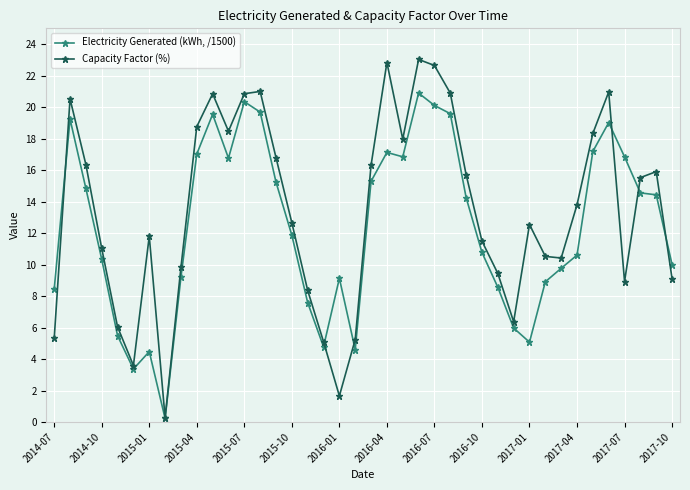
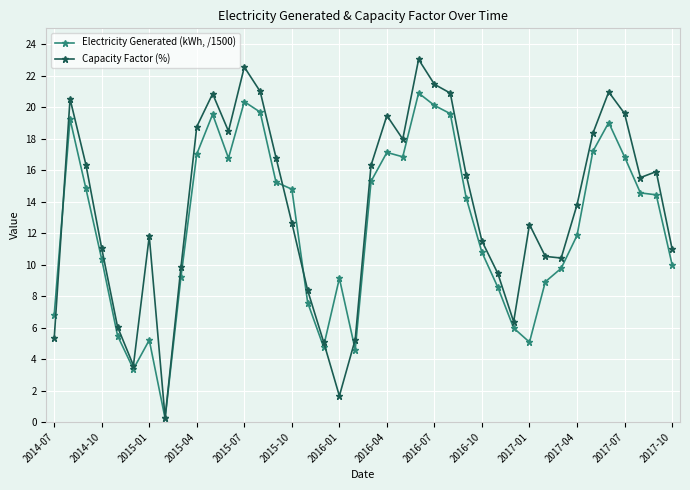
  {
    "Electricity Generated (kWh, /1500)": {
-     "2014-07": 8.4,
+     "2014-07": 6.8,
      "2014-10": 10.3,
-     "2015-01": 4.5,
+     "2015-01": 5.2,
      "2015-04": 17.0,
      "2015-07": 20.3,
-     "2015-10": 11.9,
+     "2015-10": 14.8,
      "2016-01": 9.1,
      "2016-04": 17.1,
      "2016-07": 20.1,
      "2016-10": 10.8,
      "2017-01": 5.1,
-     "2017-04": 10.6,
+     "2017-04": 11.8,
      "2017-07": 16.8,
      "2017-10": 10.0
    },
    "Capacity Factor (%)": {
      "2014-07": 5.3,
      "2014-10": 11.0,
      "2015-01": 11.8,
      "2015-04": 18.8,
-     "2015-07": 20.8,
+     "2015-07": 22.5,
      "2015-10": 12.6,
      "2016-01": 1.7,
-     "2016-04": 22.8,
-     "2016-07": 22.6,
+     "2016-04": 19.5,
+     "2016-07": 21.4,
      "2016-10": 11.5,
      "2017-01": 12.5,
      "2017-04": 13.8,
-     "2017-07": 8.9,
-     "2017-10": 9.1
+     "2017-07": 19.6,
+     "2017-10": 11.0
    }
  }
